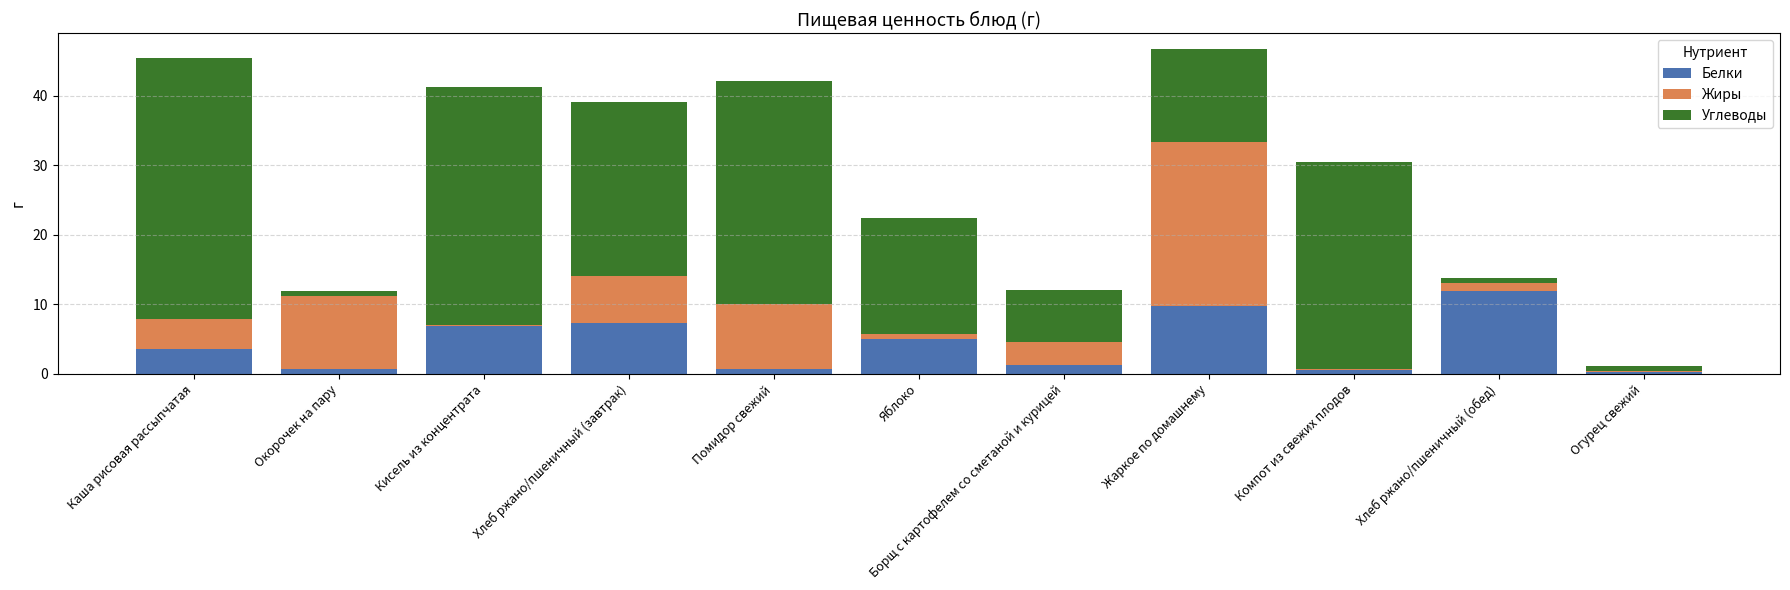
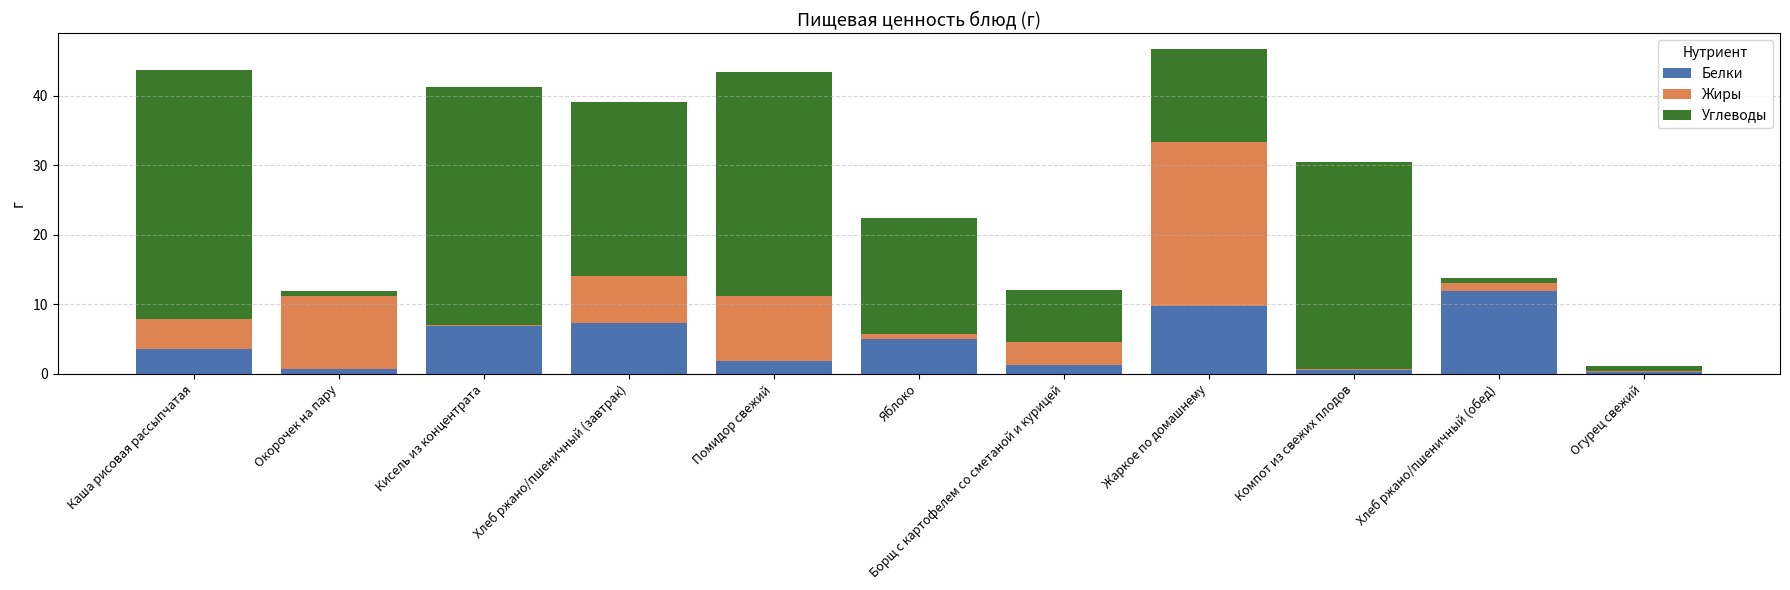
  {
    "Белки": {
      "Каша рисовая рассыпчатая": 4,
      "Окорочек на пару": 1,
      "Кисель из концентрата": 7,
      "Хлеб ржано/пшеничный (завтрак)": 7,
-     "Помидор свежий": 1,
+     "Помидор свежий": 2,
      "Яблоко": 5,
      "Борщ с картофелем со сметаной и курицей": 1,
      "Жаркое по домашнему": 10,
      "Компот из свежих плодов": 1,
      "Хлеб ржано/пшеничный (обед)": 12
    },
    "Жиры": {
      "Каша рисовая рассыпчатая": 4,
      "Окорочек на пару": 10,
      "Хлеб ржано/пшеничный (завтрак)": 7,
      "Помидор свежий": 9,
      "Яблоко": 1,
      "Борщ с картофелем со сметаной и курицей": 3,
      "Жаркое по домашнему": 24,
      "Хлеб ржано/пшеничный (обед)": 1
    },
    "Углеводы": {
-     "Каша рисовая рассыпчатая": 38,
+     "Каша рисовая рассыпчатая": 36,
      "Окорочек на пару": 1,
      "Кисель из концентрата": 34,
      "Хлеб ржано/пшеничный (завтрак)": 25,
      "Помидор свежий": 32,
      "Яблоко": 17,
      "Борщ с картофелем со сметаной и курицей": 7,
      "Жаркое по домашнему": 13,
      "Компот из свежих плодов": 30,
      "Хлеб ржано/пшеничный (обед)": 1,
      "Огурец свежий": 1
    }
  }
